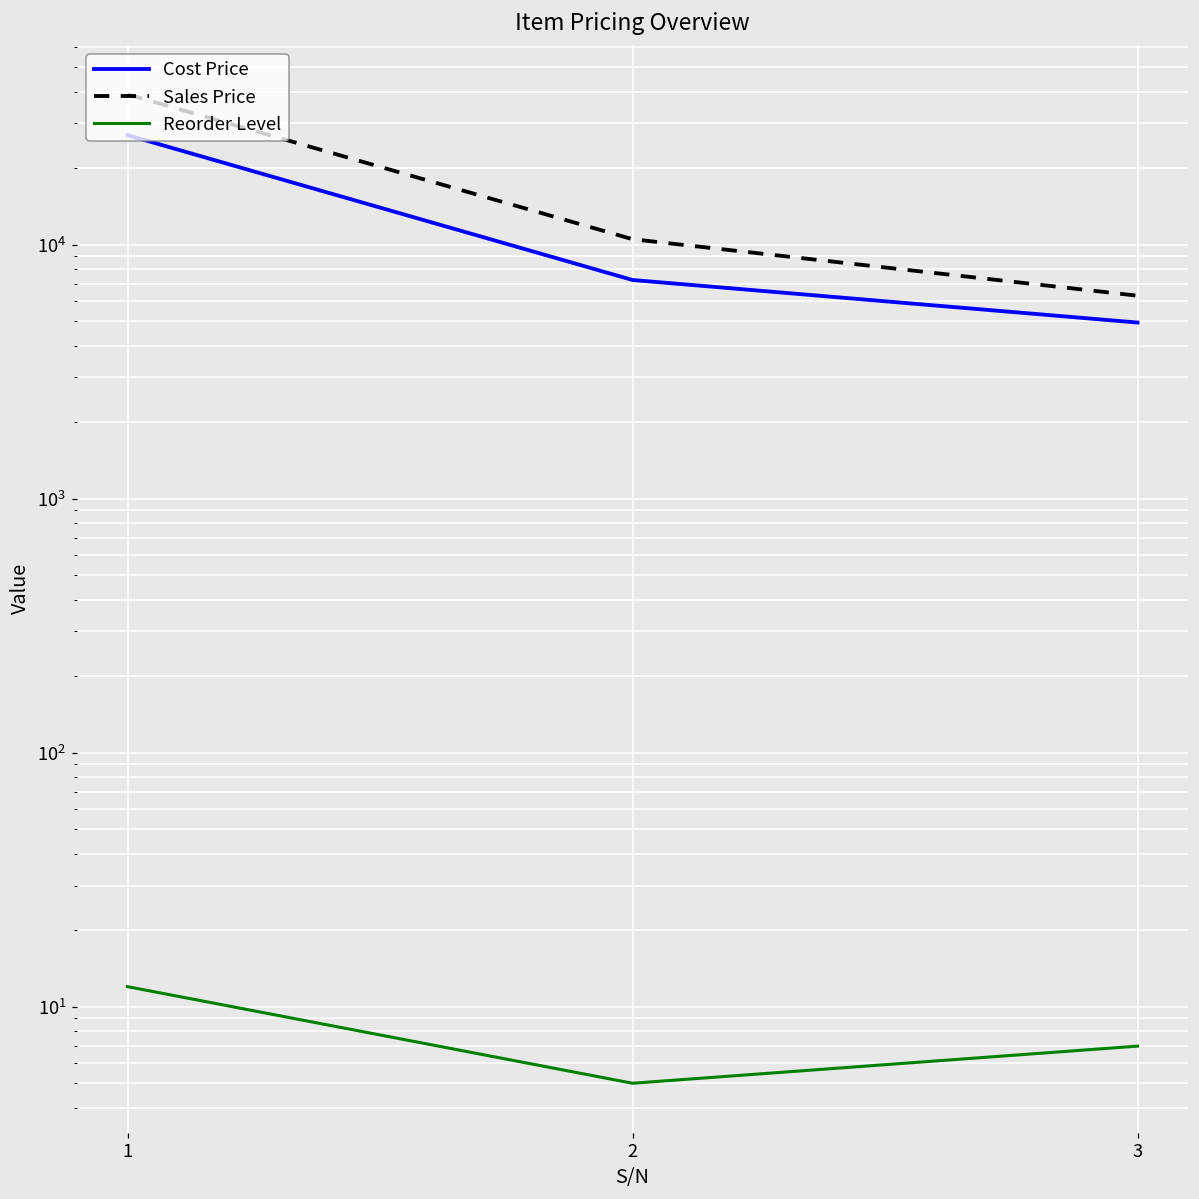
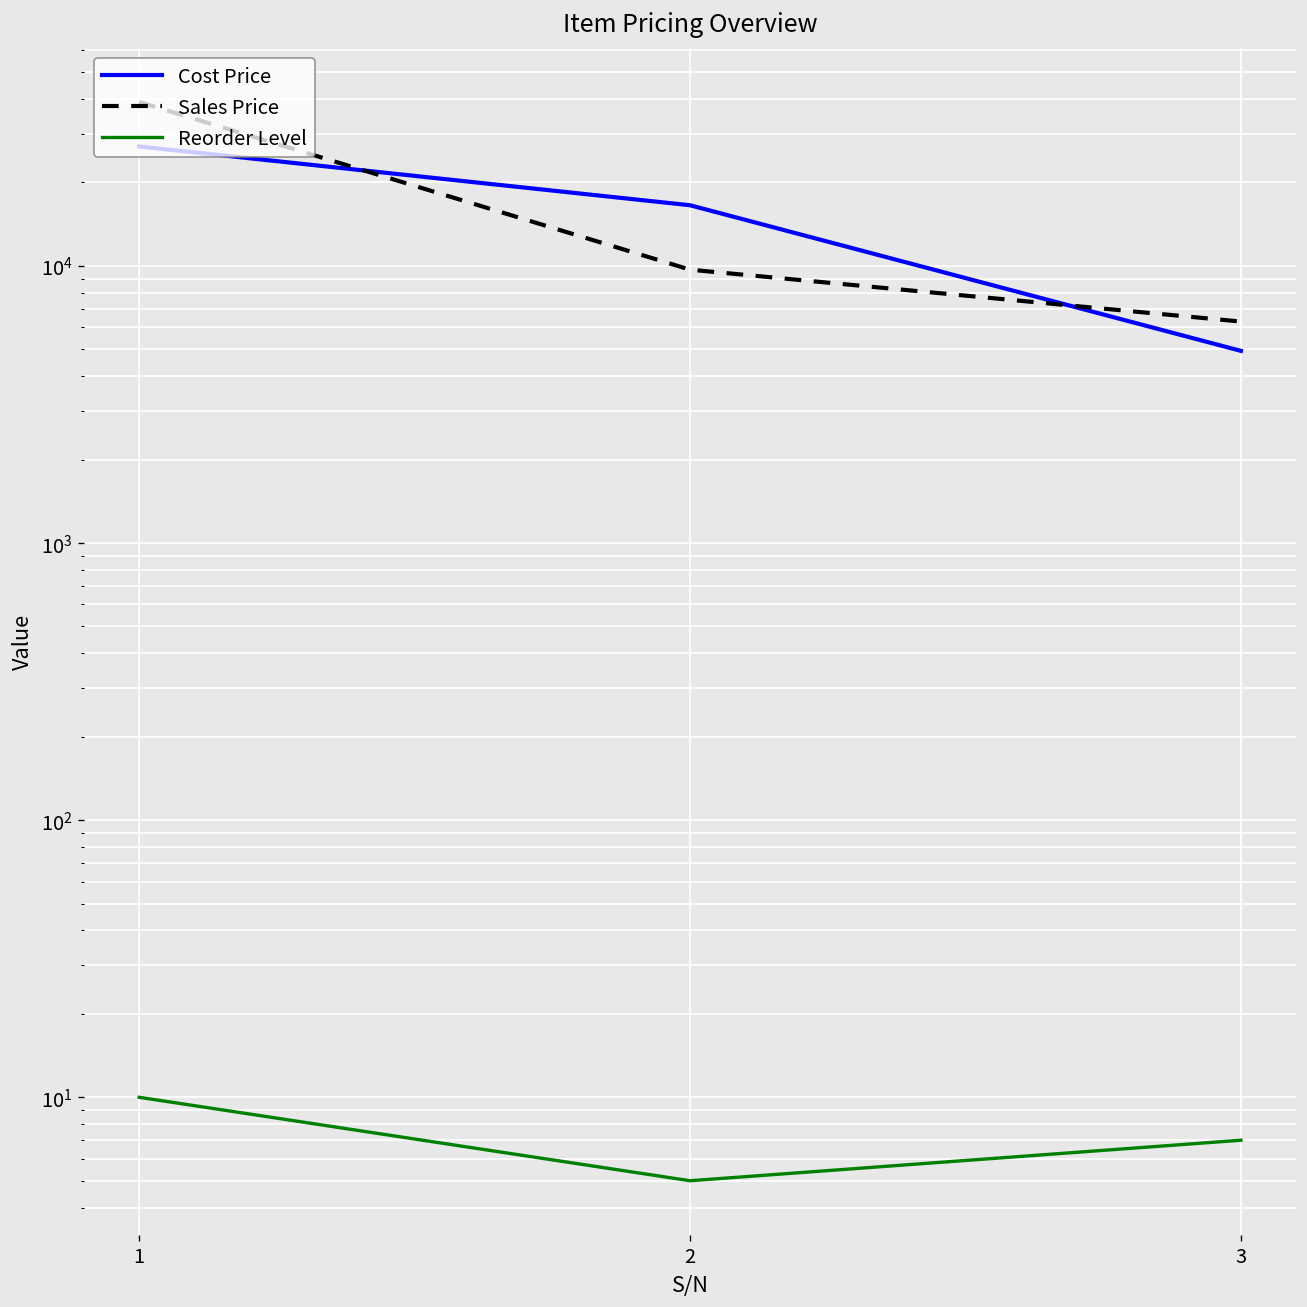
  {
    "Cost Price": {
-     "2": 7300,
+     "2": 17000,
      "3": 4900
    },
    "Sales Price": {
-     "2": 11000,
+     "2": 9700,
      "3": 6300
    },
    "Reorder Level": {
-     "1": 12,
+     "1": 10,
      "2": 5,
      "3": 7
    }
  }
